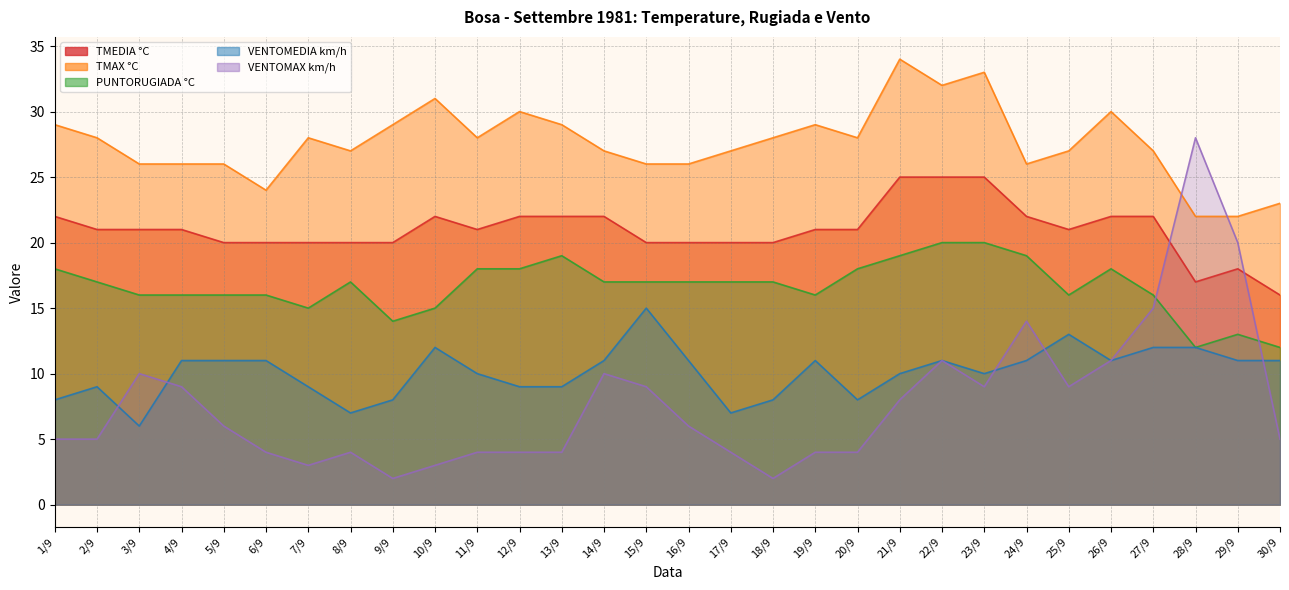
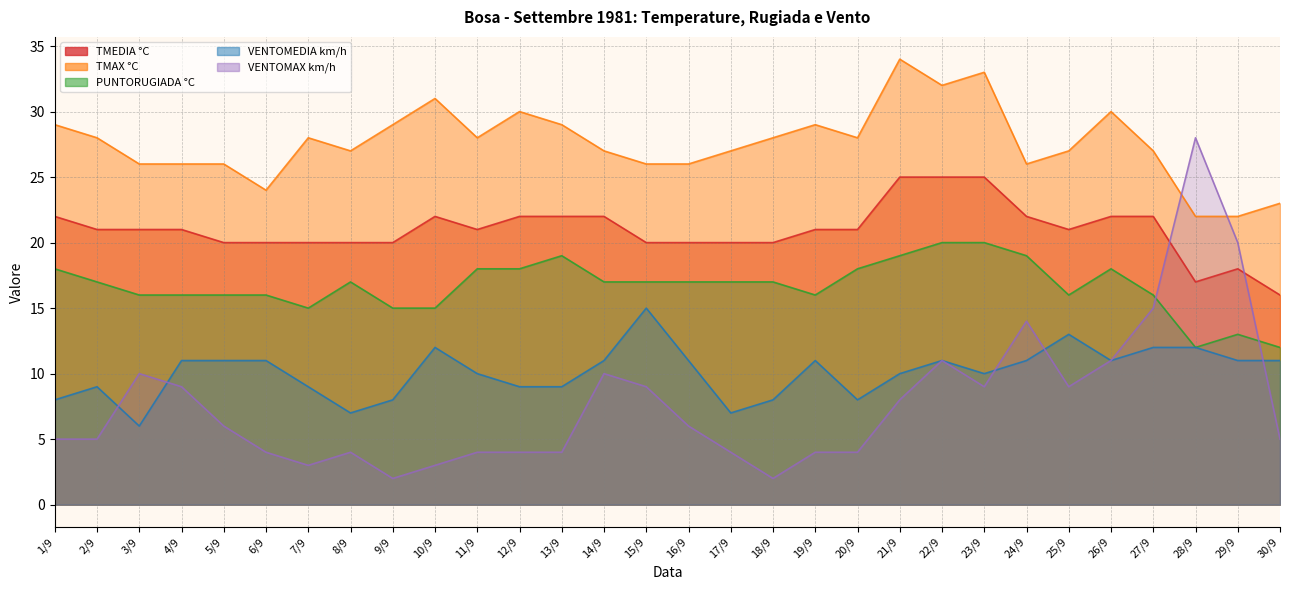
  {
    "TMEDIA °C": {
      "1/9": 22,
      "2/9": 21,
      "3/9": 21,
      "4/9": 21,
      "5/9": 20,
      "6/9": 20,
      "7/9": 20,
      "8/9": 20,
      "9/9": 20,
      "10/9": 22,
      "11/9": 21,
      "12/9": 22,
      "13/9": 22,
      "14/9": 22,
      "15/9": 20,
      "16/9": 20,
      "17/9": 20,
      "18/9": 20,
      "19/9": 21,
      "20/9": 21,
      "21/9": 25,
      "22/9": 25,
      "23/9": 25,
      "24/9": 22,
      "25/9": 21,
      "26/9": 22,
      "27/9": 22,
      "28/9": 17,
      "29/9": 18,
      "30/9": 16
    },
    "TMAX °C": {
      "1/9": 29,
      "2/9": 28,
      "3/9": 26,
      "4/9": 26,
      "5/9": 26,
      "6/9": 24,
      "7/9": 28,
      "8/9": 27,
      "9/9": 29,
      "10/9": 31,
      "11/9": 28,
      "12/9": 30,
      "13/9": 29,
      "14/9": 27,
      "15/9": 26,
      "16/9": 26,
      "17/9": 27,
      "18/9": 28,
      "19/9": 29,
      "20/9": 28,
      "21/9": 34,
      "22/9": 32,
      "23/9": 33,
      "24/9": 26,
      "25/9": 27,
      "26/9": 30,
      "27/9": 27,
      "28/9": 22,
      "29/9": 22,
      "30/9": 23
    },
    "PUNTORUGIADA °C": {
      "1/9": 18,
      "2/9": 17,
      "3/9": 16,
      "4/9": 16,
      "5/9": 16,
      "6/9": 16,
      "7/9": 15,
      "8/9": 17,
-     "9/9": 14,
+     "9/9": 15,
      "10/9": 15,
      "11/9": 18,
      "12/9": 18,
      "13/9": 19,
      "14/9": 17,
      "15/9": 17,
      "16/9": 17,
      "17/9": 17,
      "18/9": 17,
      "19/9": 16,
      "20/9": 18,
      "21/9": 19,
      "22/9": 20,
      "23/9": 20,
      "24/9": 19,
      "25/9": 16,
      "26/9": 18,
      "27/9": 16,
      "29/9": 13,
      "30/9": 12
    },
    "VENTOMEDIA km/h": {
      "1/9": 8,
      "2/9": 9,
      "3/9": 6,
      "4/9": 11,
      "5/9": 11,
      "6/9": 11,
      "7/9": 9,
      "8/9": 7,
      "9/9": 8,
      "10/9": 12,
      "11/9": 10,
      "12/9": 9,
      "13/9": 9,
      "14/9": 11,
      "15/9": 15,
      "16/9": 11,
      "17/9": 7,
      "18/9": 8,
      "19/9": 11,
      "20/9": 8,
      "21/9": 10,
      "23/9": 10,
      "24/9": 11,
      "25/9": 13,
      "27/9": 12,
      "29/9": 11,
      "30/9": 11
    },
    "VENTOMAX km/h": {
      "1/9": 5,
      "2/9": 5,
      "3/9": 10,
      "4/9": 9,
      "5/9": 6,
      "6/9": 4,
      "7/9": 3,
      "8/9": 4,
      "9/9": 2,
      "10/9": 3,
      "11/9": 4,
      "12/9": 4,
      "13/9": 4,
      "14/9": 10,
      "15/9": 9,
      "16/9": 6,
      "17/9": 4,
      "18/9": 2,
      "19/9": 4,
      "20/9": 4,
      "21/9": 8,
      "23/9": 9,
      "24/9": 14,
      "25/9": 9,
      "27/9": 15,
      "28/9": 28,
      "29/9": 20,
      "30/9": 5
    }
  }
